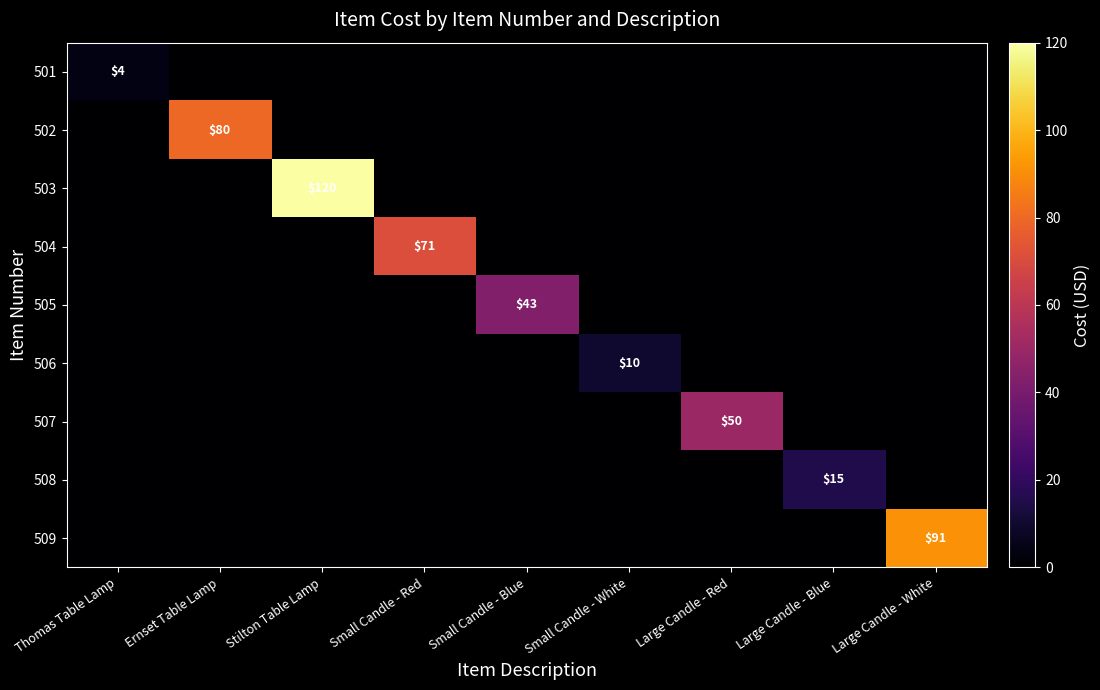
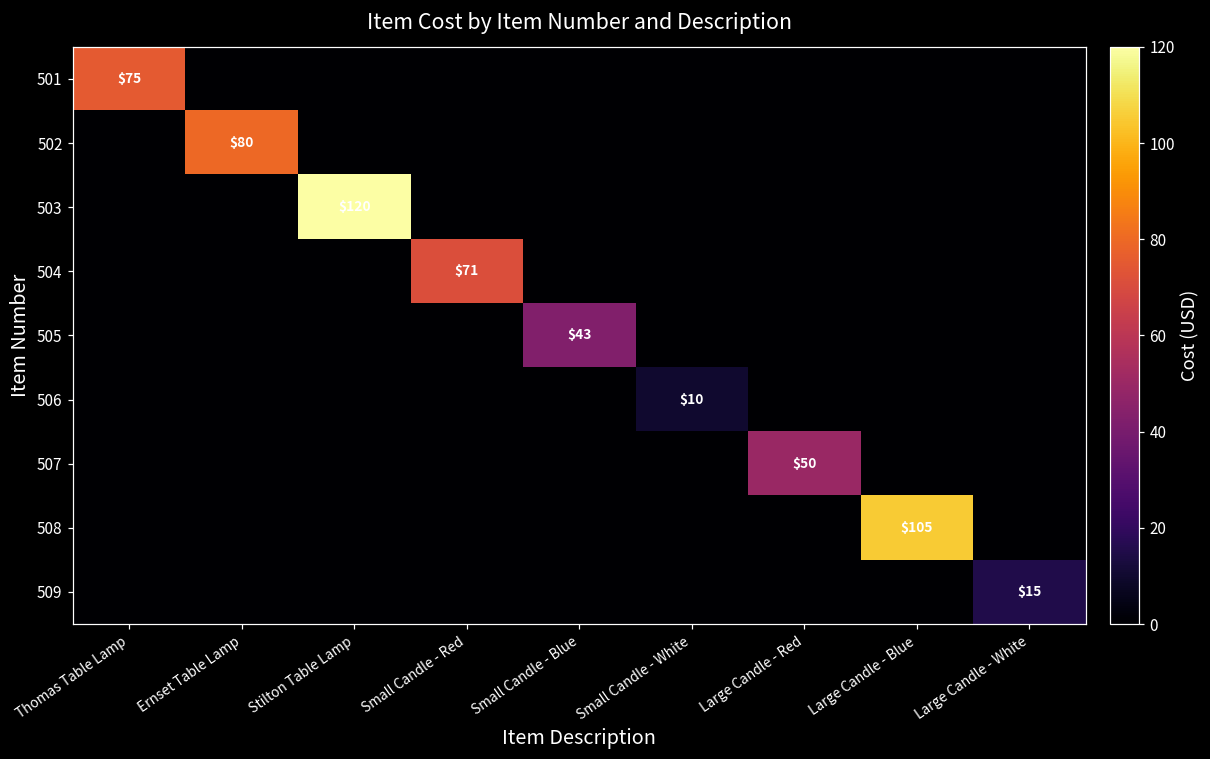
  {
    "501": {
-     "Thomas Table Lamp": "$4"
+     "Thomas Table Lamp": "$75"
    },
    "502": {
      "Ernset Table Lamp": "$80"
    },
    "503": {
      "Stilton Table Lamp": "$120"
    },
    "504": {
      "Small Candle - Red": "$71"
    },
    "505": {
      "Small Candle - Blue": "$43"
    },
    "506": {
      "Small Candle - White": "$10"
    },
    "507": {
      "Large Candle - Red": "$50"
    },
    "508": {
-     "Large Candle - Blue": "$15"
+     "Large Candle - Blue": "$105"
    },
    "509": {
-     "Large Candle - White": "$91"
+     "Large Candle - White": "$15"
    }
  }
